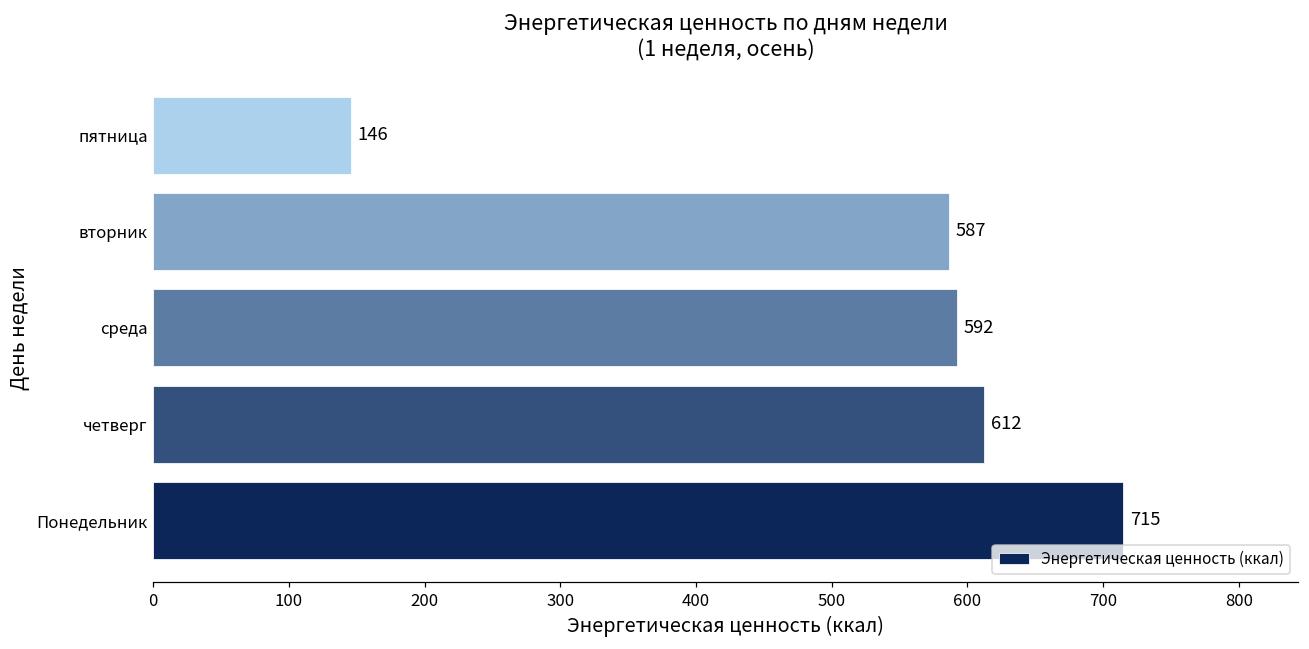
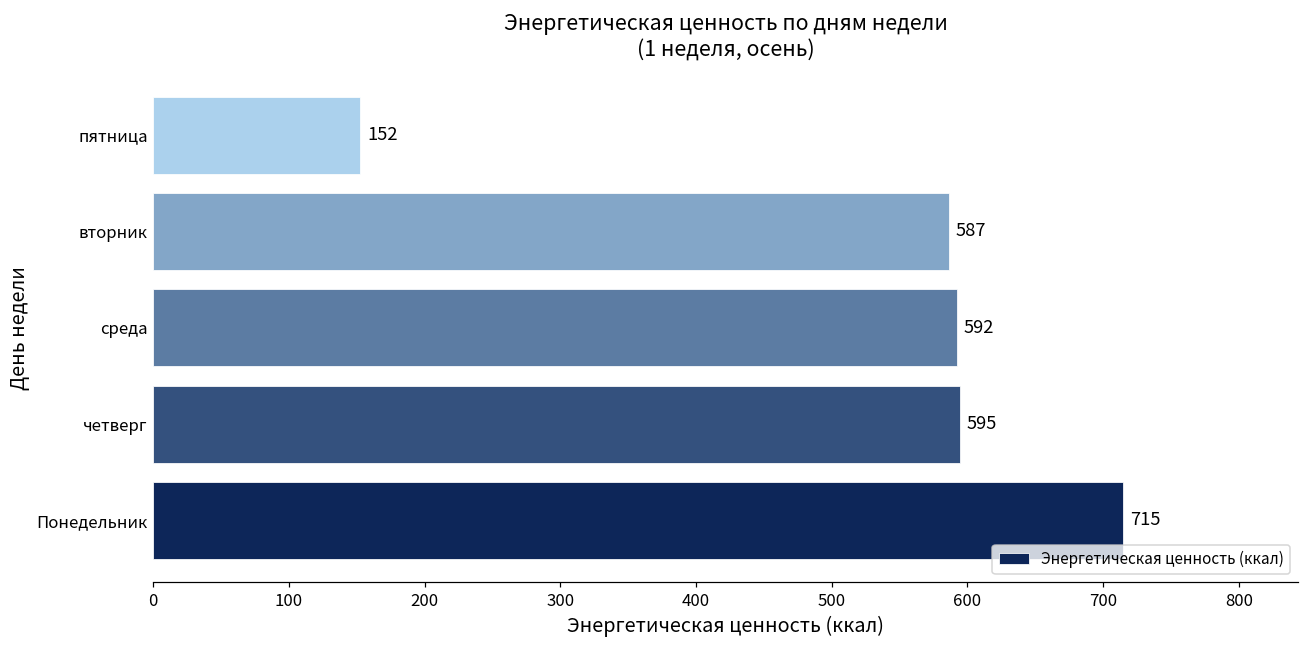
  {
-   "пятница": 146,
+   "пятница": 152,
    "вторник": 587,
    "среда": 592,
-   "четверг": 612,
+   "четверг": 595,
    "Понедельник": 715
  }
